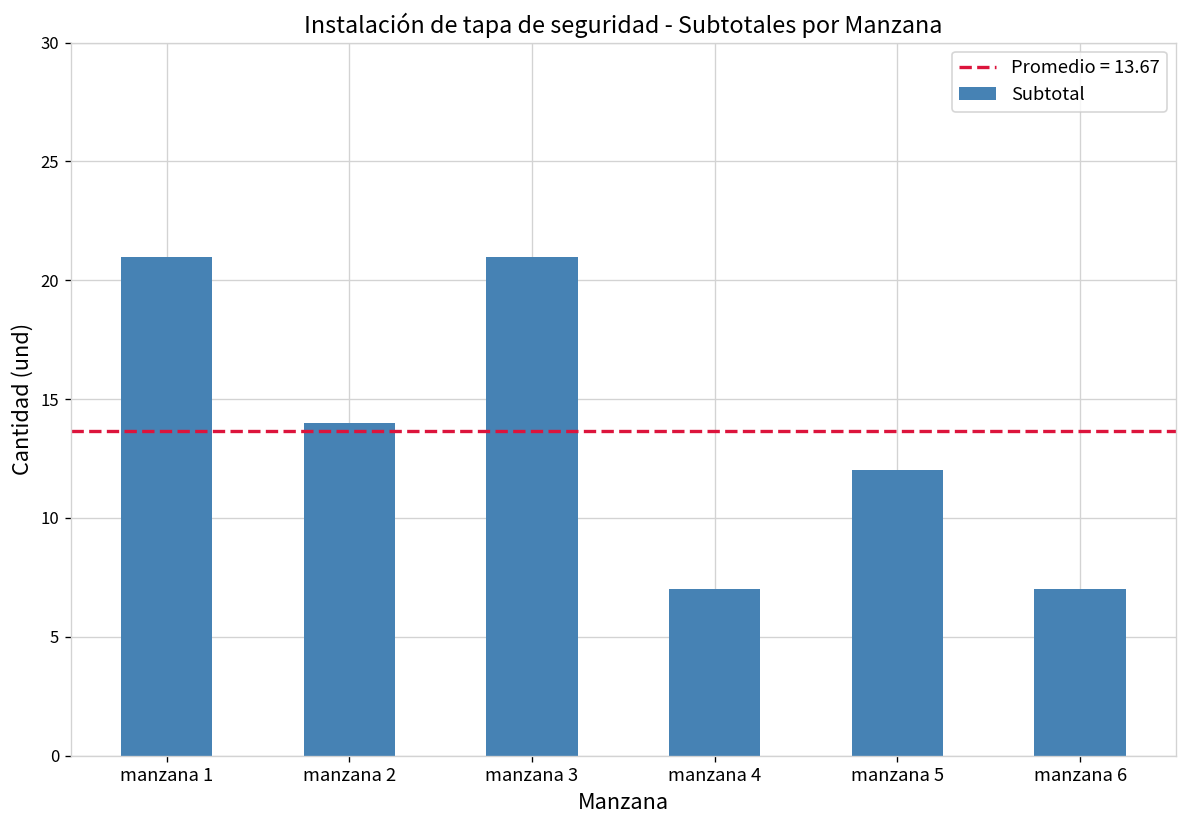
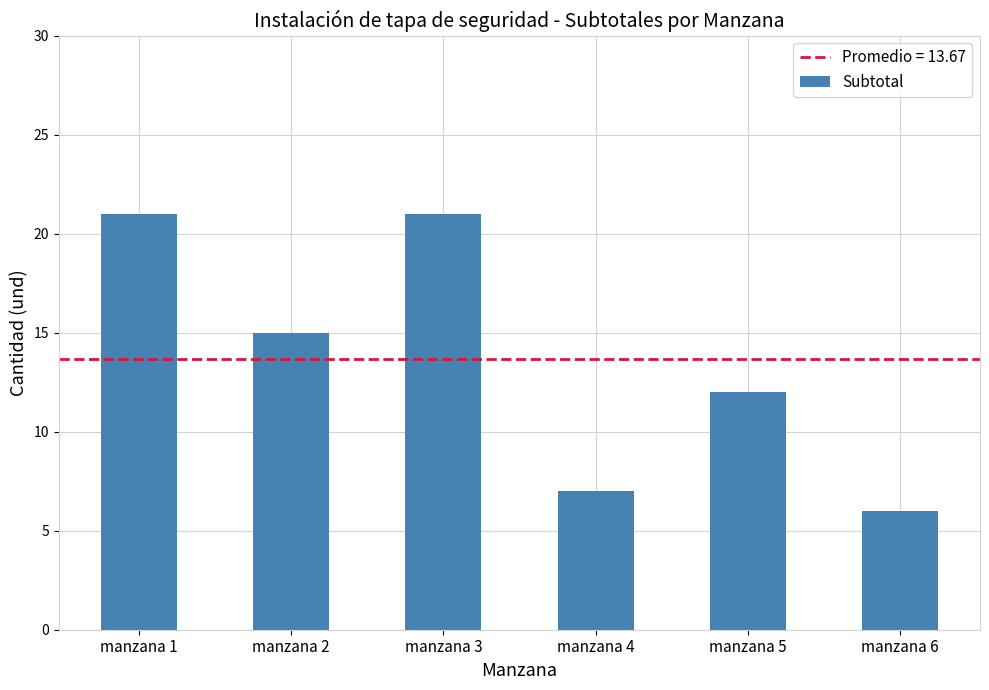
  {
    "manzana 1": 21,
-   "manzana 2": 14,
+   "manzana 2": 15,
    "manzana 3": 21,
    "manzana 4": 7,
    "manzana 5": 12,
-   "manzana 6": 7
+   "manzana 6": 6
  }
